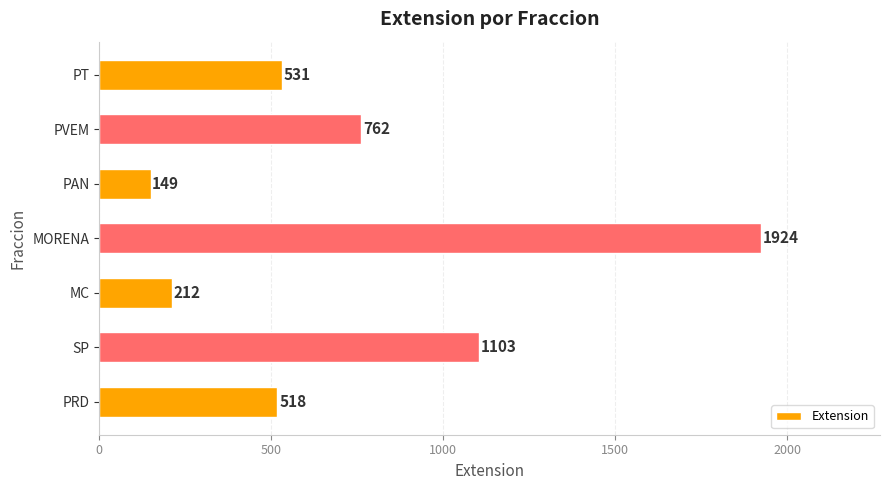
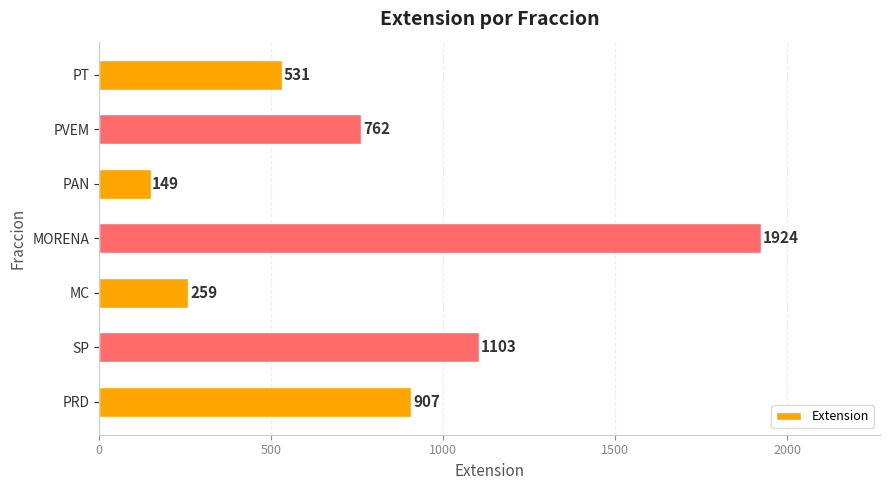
  {
    "PT": 531,
    "PVEM": 762,
    "PAN": 149,
    "MORENA": 1924,
-   "MC": 212,
+   "MC": 259,
    "SP": 1103,
-   "PRD": 518
+   "PRD": 907
  }
